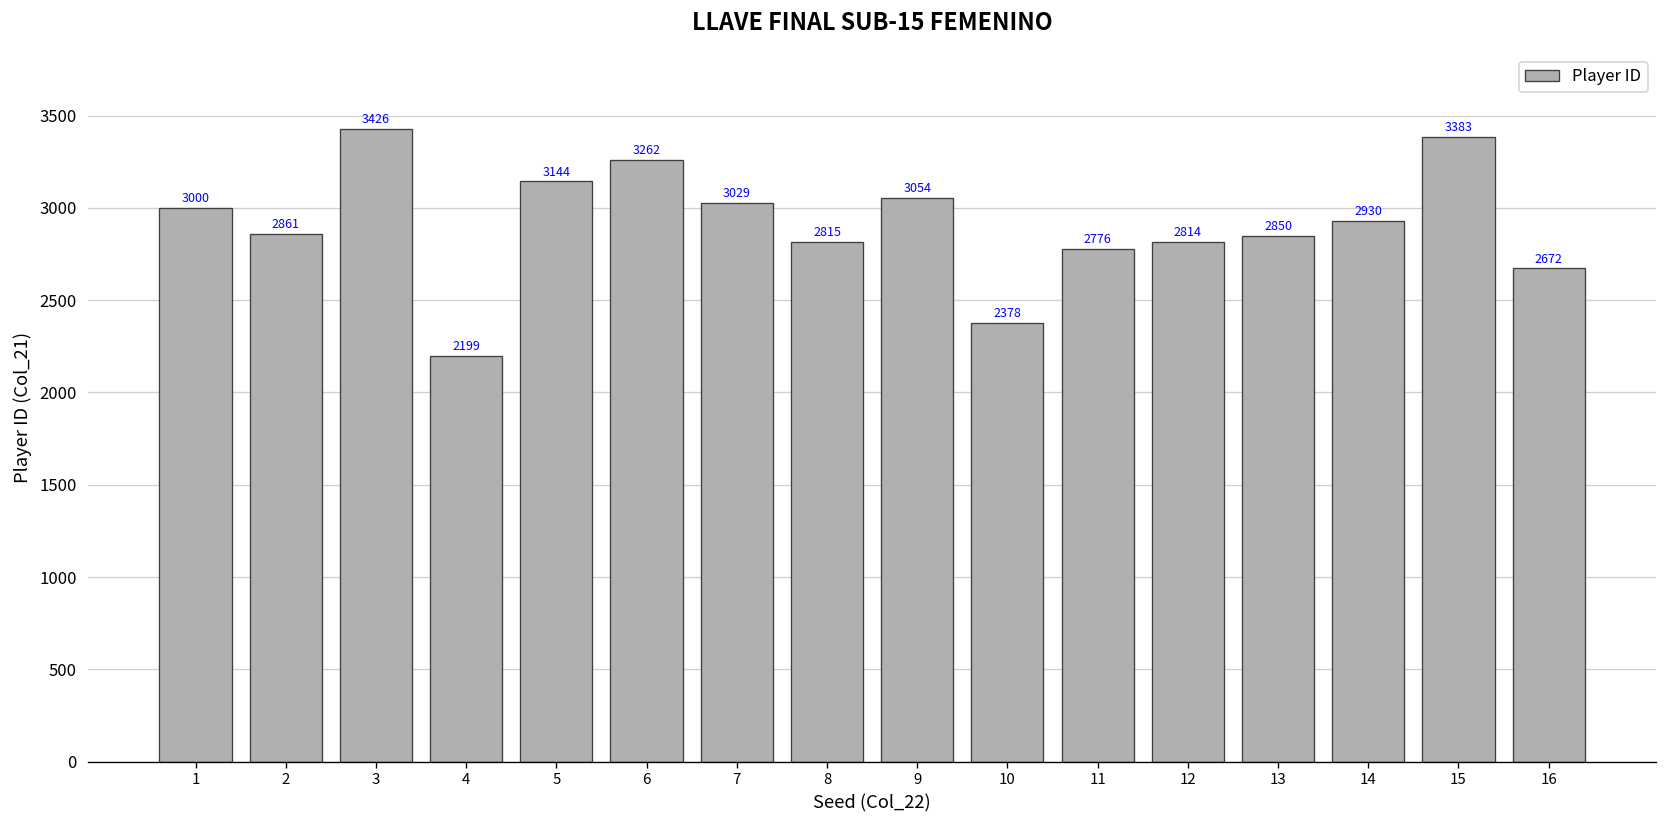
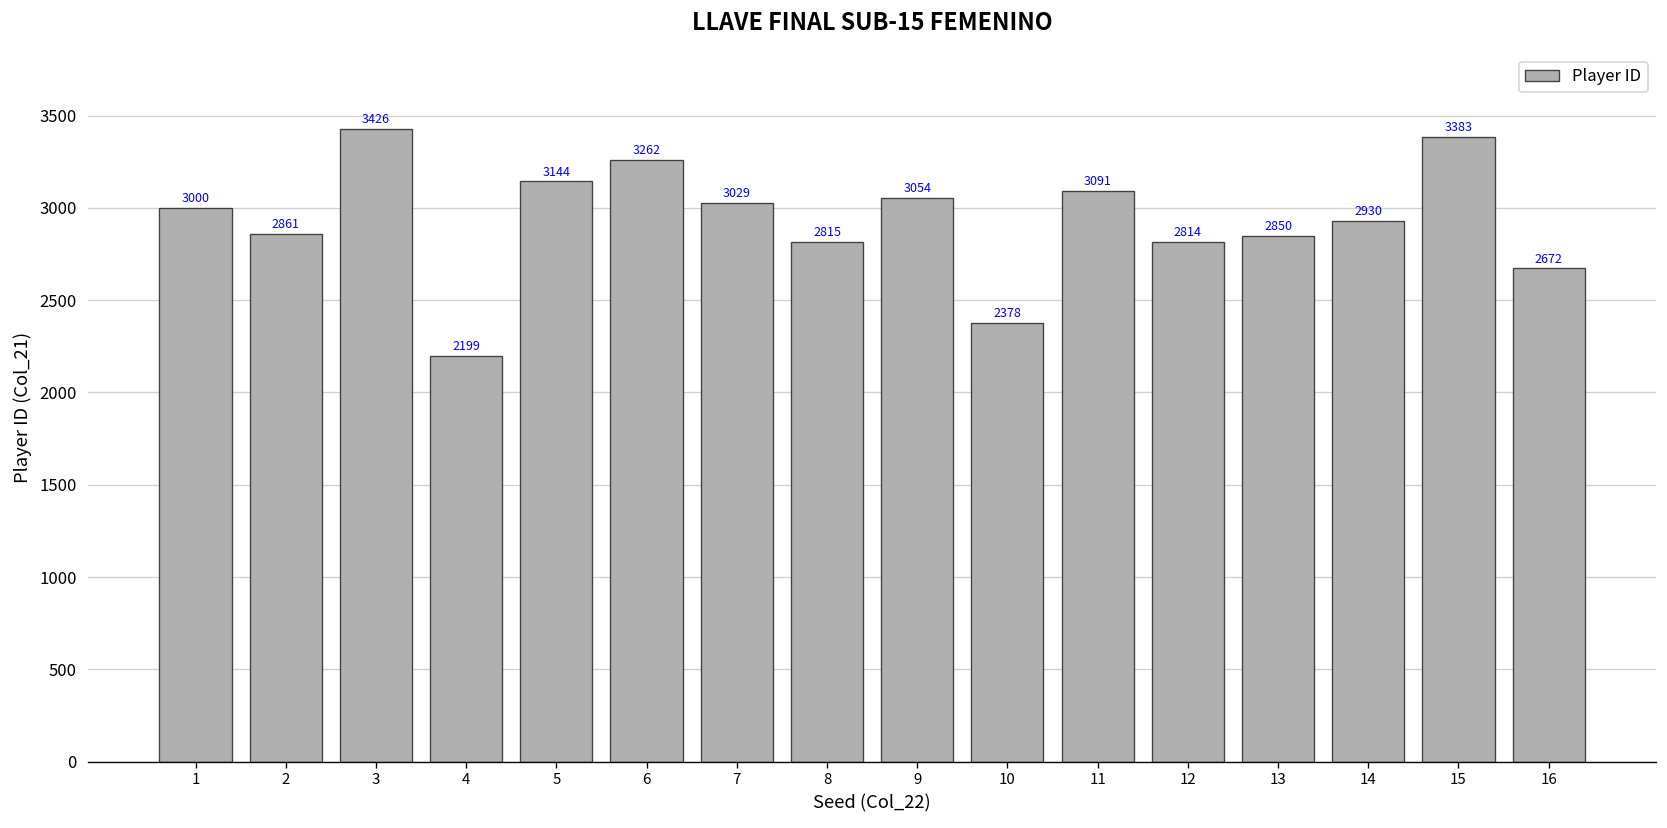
  {
    "1": 3000,
    "2": 2861,
    "3": 3426,
    "4": 2199,
    "5": 3144,
    "6": 3262,
    "7": 3029,
    "8": 2815,
    "9": 3054,
    "10": 2378,
-   "11": 2776,
+   "11": 3091,
    "12": 2814,
    "13": 2850,
    "14": 2930,
    "15": 3383,
    "16": 2672
  }
